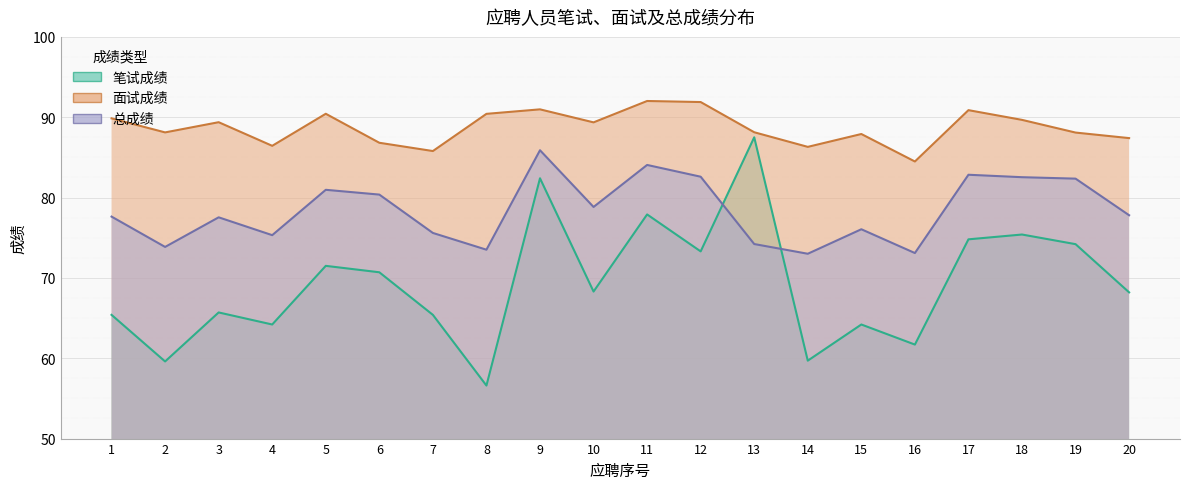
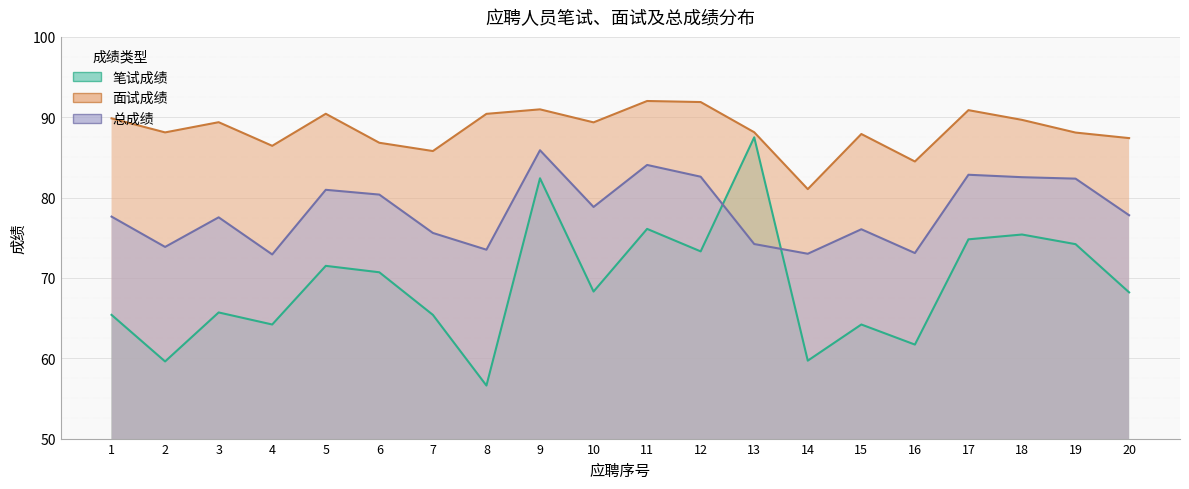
  {
    "笔试成绩": {
      "1": 65,
      "2": 60,
      "3": 66,
      "4": 64,
      "5": 72,
      "6": 71,
      "7": 65,
      "8": 57,
      "9": 82,
      "10": 68,
-     "11": 78,
+     "11": 76,
      "12": 73,
      "13": 88,
      "14": 60,
      "15": 64,
      "16": 62,
      "17": 75,
      "18": 75,
      "19": 74,
      "20": 68
    },
    "面试成绩": {
      "1": 90,
      "2": 88,
      "3": 89,
      "4": 86,
      "5": 90,
      "6": 87,
      "7": 86,
      "8": 90,
      "9": 91,
      "10": 89,
      "11": 92,
      "12": 92,
      "13": 88,
-     "14": 86,
+     "14": 81,
      "15": 88,
      "16": 84,
      "17": 91,
      "18": 90,
      "19": 88,
      "20": 87
    },
    "总成绩": {
      "1": 78,
      "2": 74,
      "3": 78,
-     "4": 75,
+     "4": 73,
      "5": 81,
      "6": 80,
      "7": 76,
      "8": 74,
      "9": 86,
      "10": 79,
      "11": 84,
      "12": 83,
      "13": 74,
      "14": 73,
      "15": 76,
      "16": 73,
      "17": 83,
      "18": 83,
      "19": 82,
      "20": 78
    }
  }
